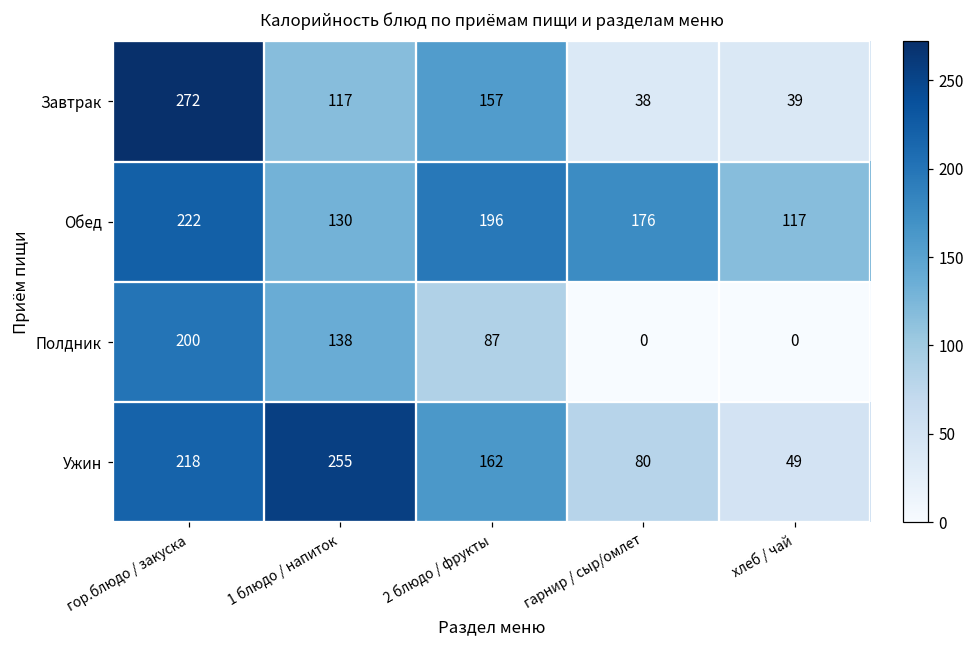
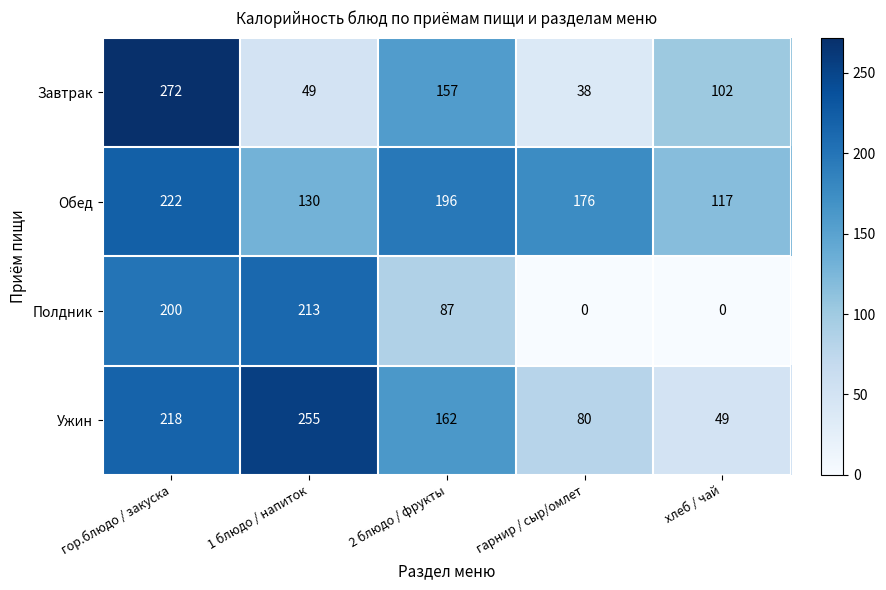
  {
    "Завтрак": {
      "гор.блюдо / закуска": 272,
-     "1 блюдо / напиток": 117,
+     "1 блюдо / напиток": 49,
      "2 блюдо / фрукты": 157,
      "гарнир / сыр/омлет": 38,
-     "хлеб / чай": 39
+     "хлеб / чай": 102
    },
    "Обед": {
      "гор.блюдо / закуска": 222,
      "1 блюдо / напиток": 130,
      "2 блюдо / фрукты": 196,
      "гарнир / сыр/омлет": 176,
      "хлеб / чай": 117
    },
    "Полдник": {
      "гор.блюдо / закуска": 200,
-     "1 блюдо / напиток": 138,
+     "1 блюдо / напиток": 213,
      "2 блюдо / фрукты": 87,
      "гарнир / сыр/омлет": 0,
      "хлеб / чай": 0
    },
    "Ужин": {
      "гор.блюдо / закуска": 218,
      "1 блюдо / напиток": 255,
      "2 блюдо / фрукты": 162,
      "гарнир / сыр/омлет": 80,
      "хлеб / чай": 49
    }
  }
